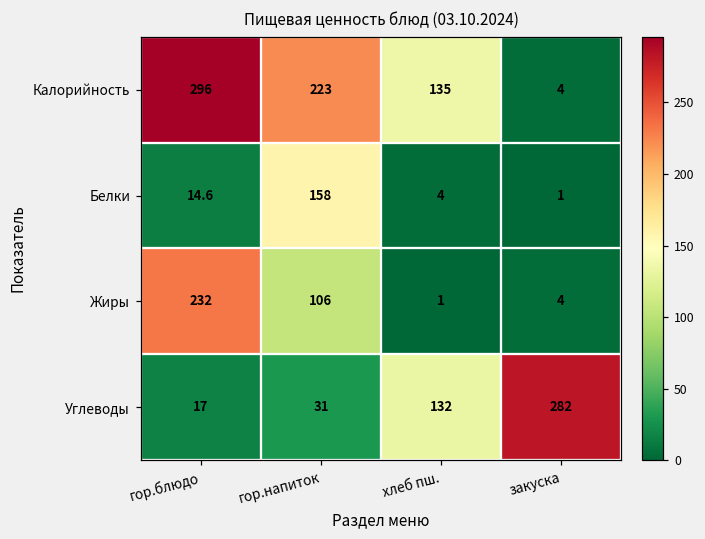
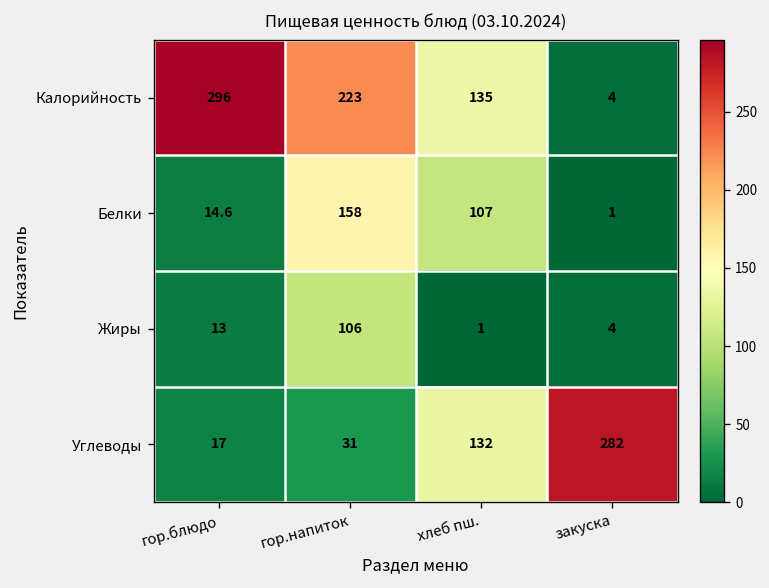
  {
    "Калорийность": {
      "гор.блюдо": 296,
      "гор.напиток": 223,
      "хлеб пш.": 135,
      "закуска": 4
    },
    "Белки": {
      "гор.блюдо": 14.6,
      "гор.напиток": 158,
-     "хлеб пш.": 4,
+     "хлеб пш.": 107,
      "закуска": 1
    },
    "Жиры": {
-     "гор.блюдо": 232,
+     "гор.блюдо": 13,
      "гор.напиток": 106,
      "хлеб пш.": 1,
      "закуска": 4
    },
    "Углеводы": {
      "гор.блюдо": 17,
      "гор.напиток": 31,
      "хлеб пш.": 132,
      "закуска": 282
    }
  }
